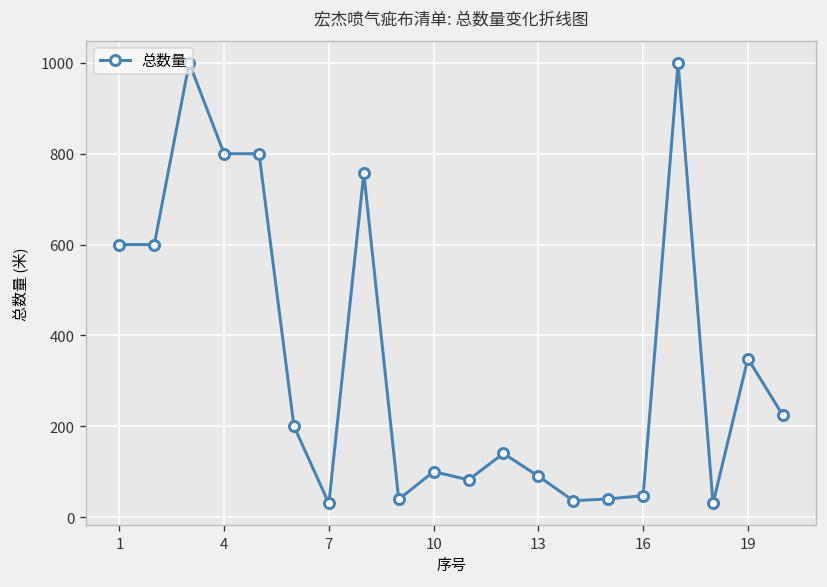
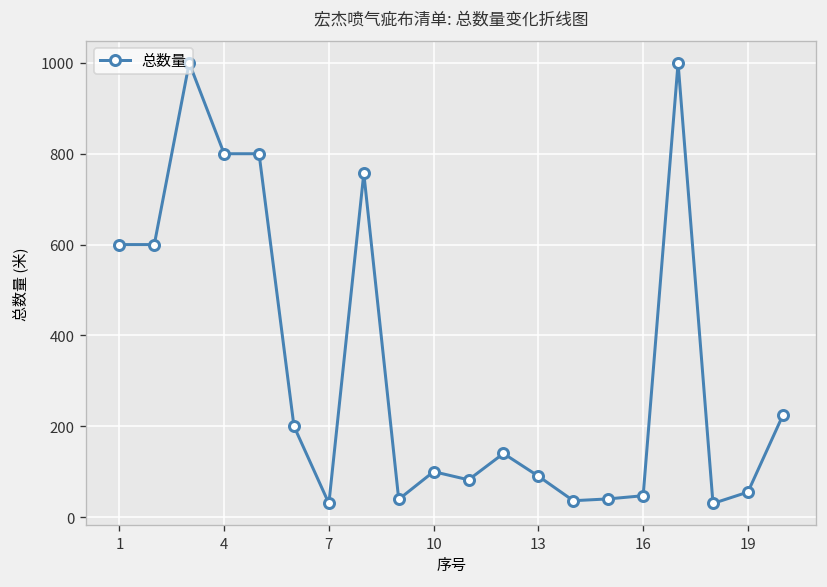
  {
    "1": 600,
    "4": 800,
    "7": 30,
    "10": 100,
    "13": 90,
    "16": 50,
-   "19": 350
+   "19": 60
  }
